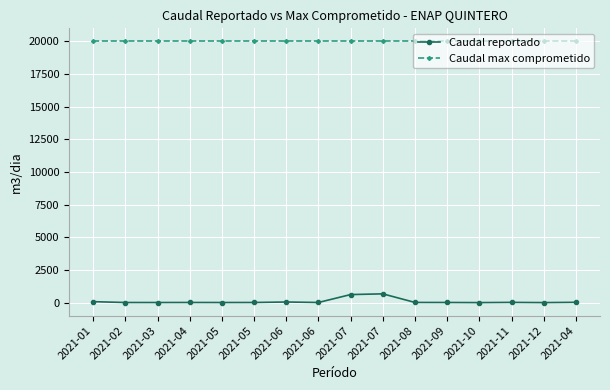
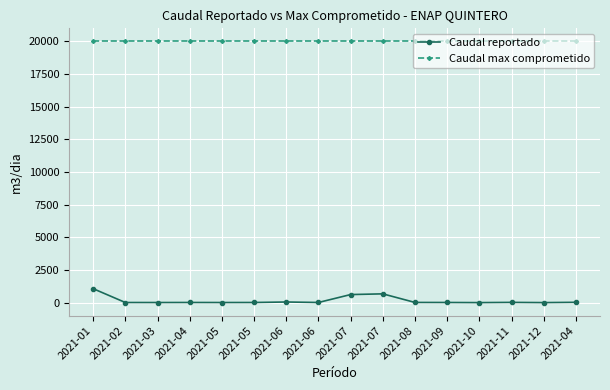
  {
    "Caudal reportado": {
-     "2021-01": 100,
+     "2021-01": 1100,
      "2021-02": 0,
      "2021-03": 0,
      "2021-08": 0,
      "2021-09": 0,
      "2021-10": 0,
      "2021-11": 0,
      "2021-12": 0
    },
    "Caudal max comprometido": {
      "2021-01": 20000,
      "2021-02": 20000,
      "2021-03": 20000
    }
  }
